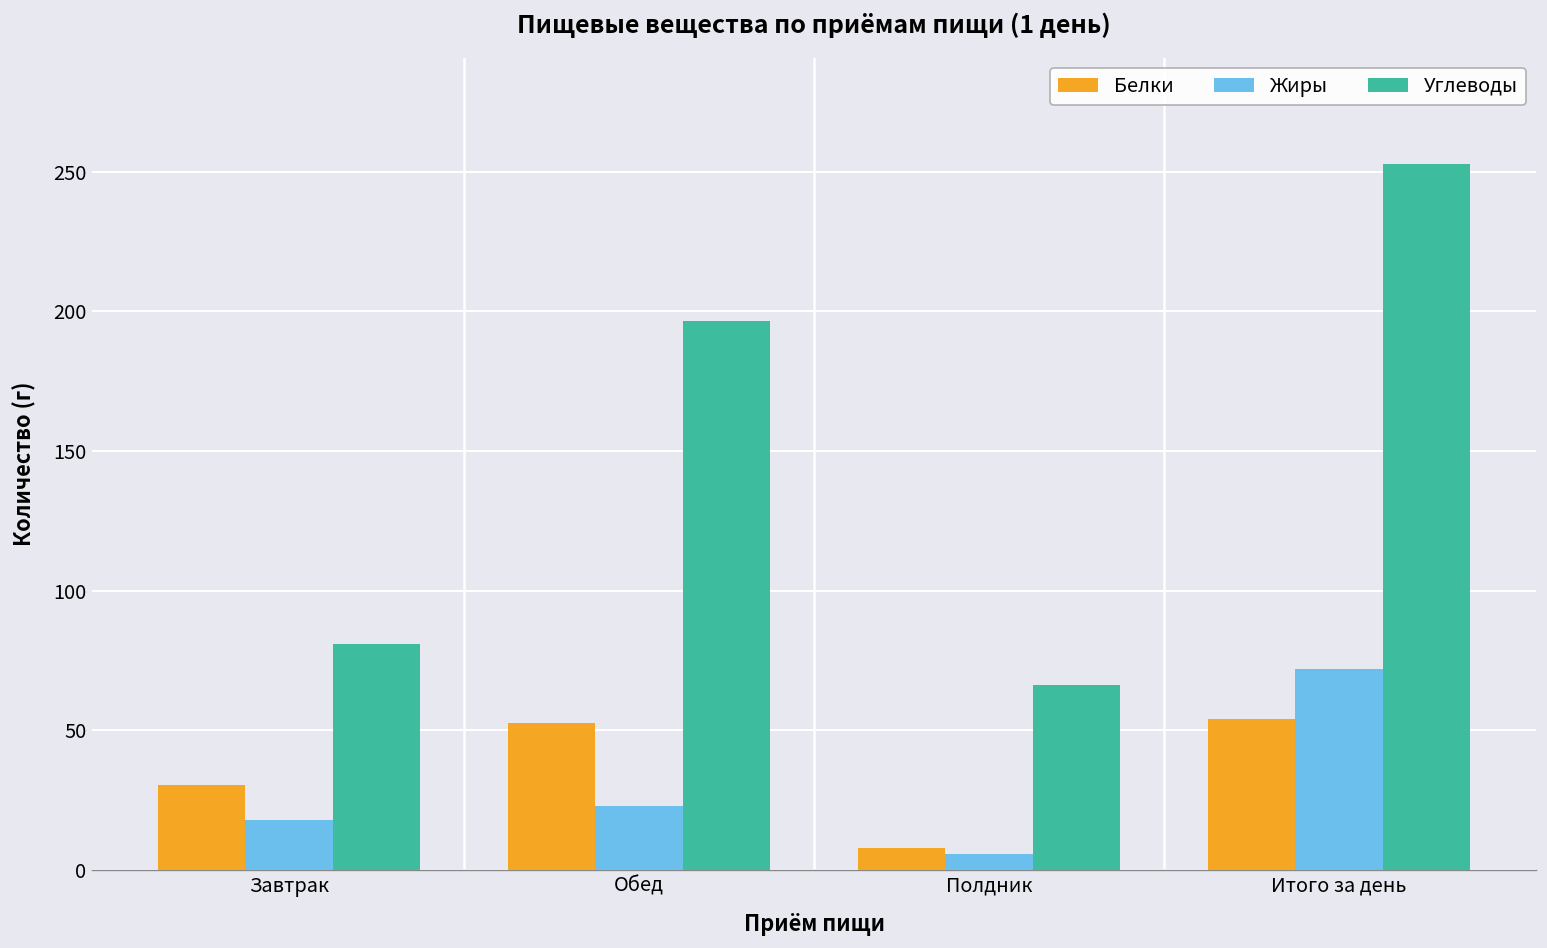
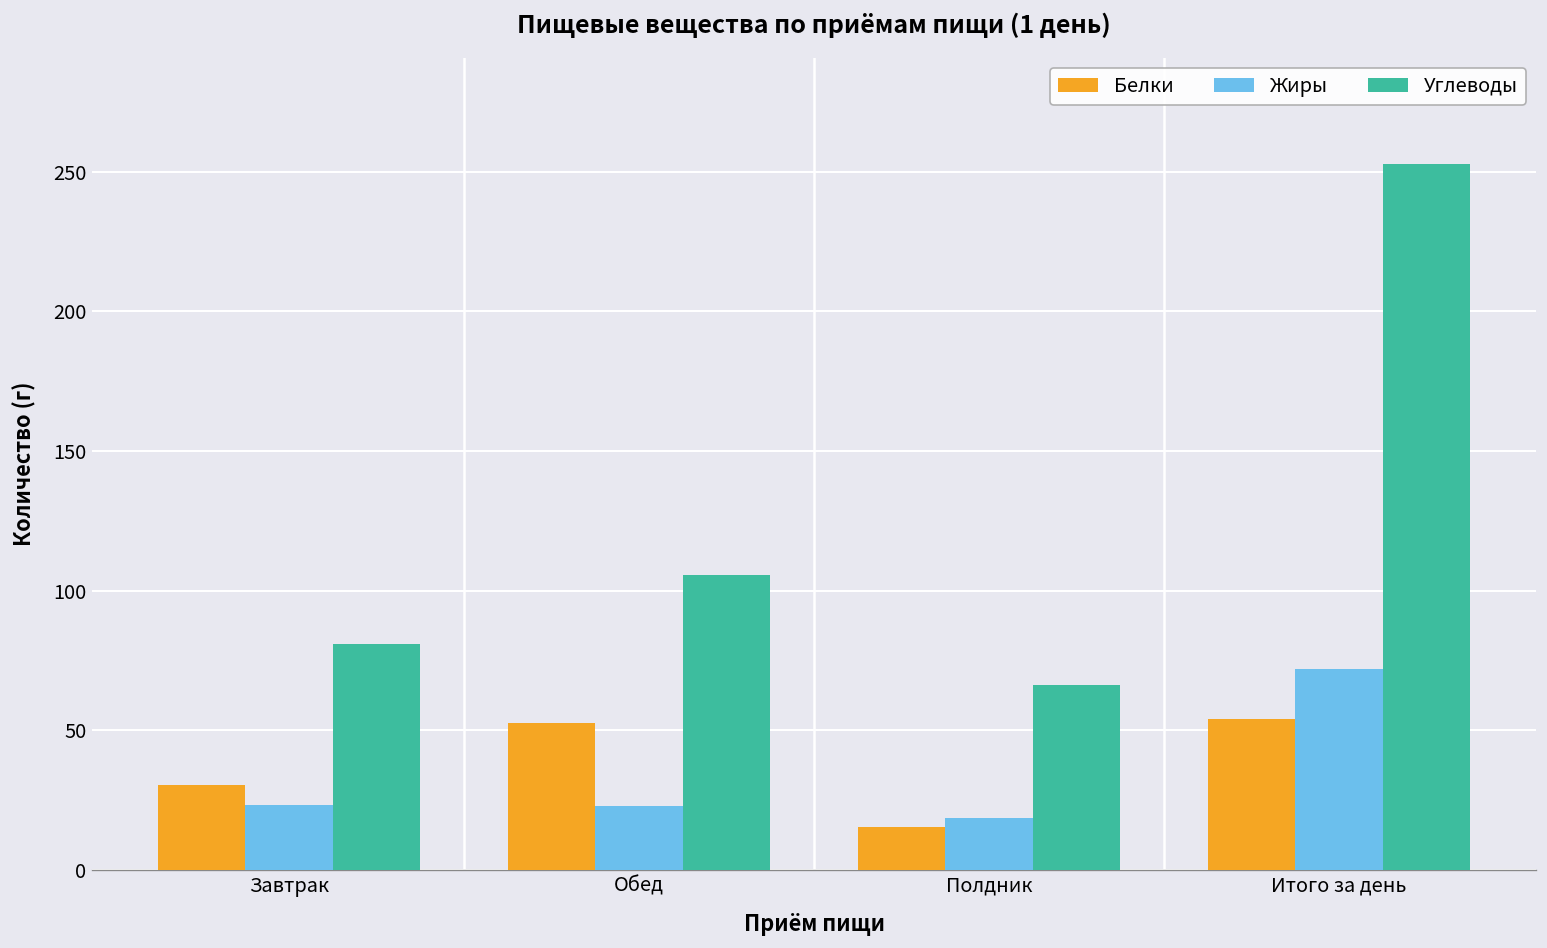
  {
    "Белки": {
      "Завтрак": 30,
      "Обед": 53,
-     "Полдник": 8,
+     "Полдник": 15,
      "Итого за день": 54
    },
    "Жиры": {
-     "Завтрак": 18,
+     "Завтрак": 23,
      "Обед": 23,
-     "Полдник": 6,
+     "Полдник": 19,
      "Итого за день": 72
    },
    "Углеводы": {
      "Завтрак": 81,
-     "Обед": 196,
+     "Обед": 106,
      "Полдник": 66,
      "Итого за день": 253
    }
  }
